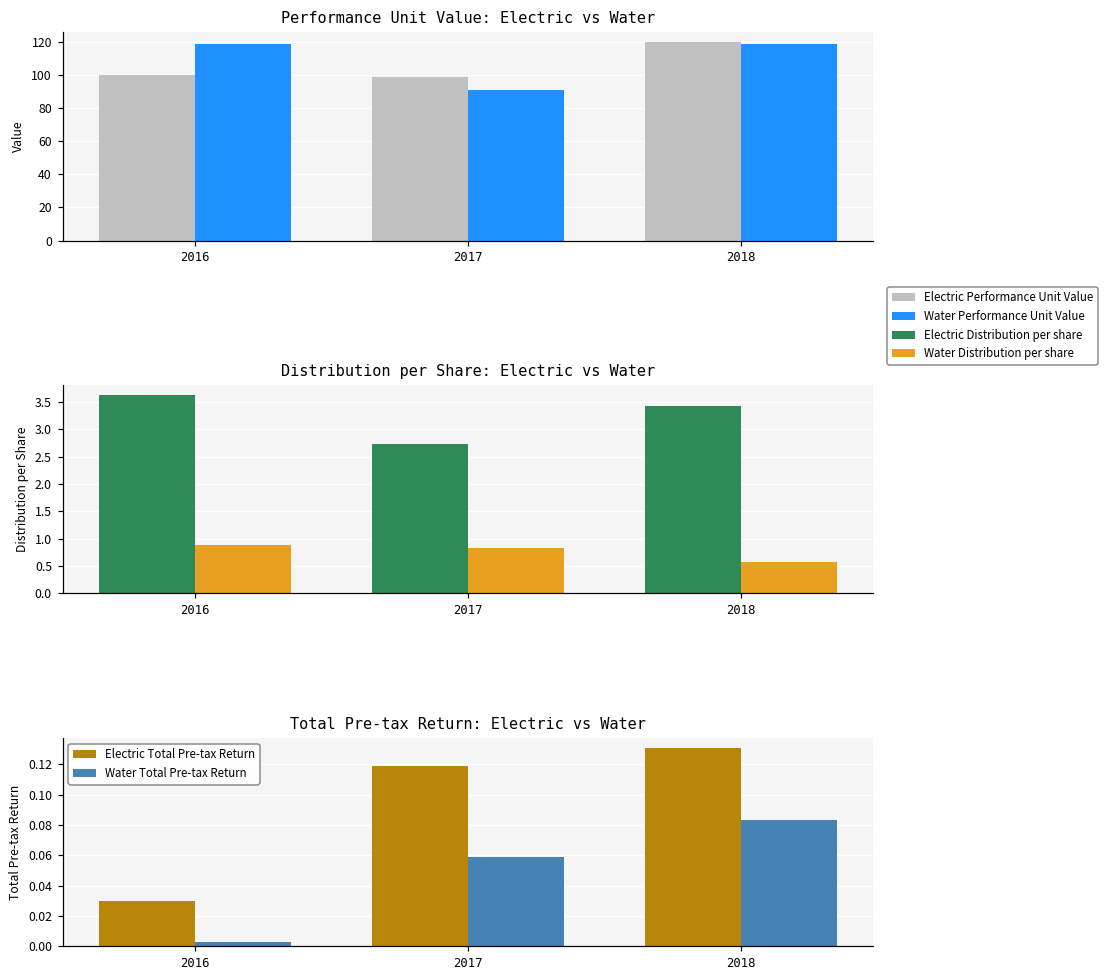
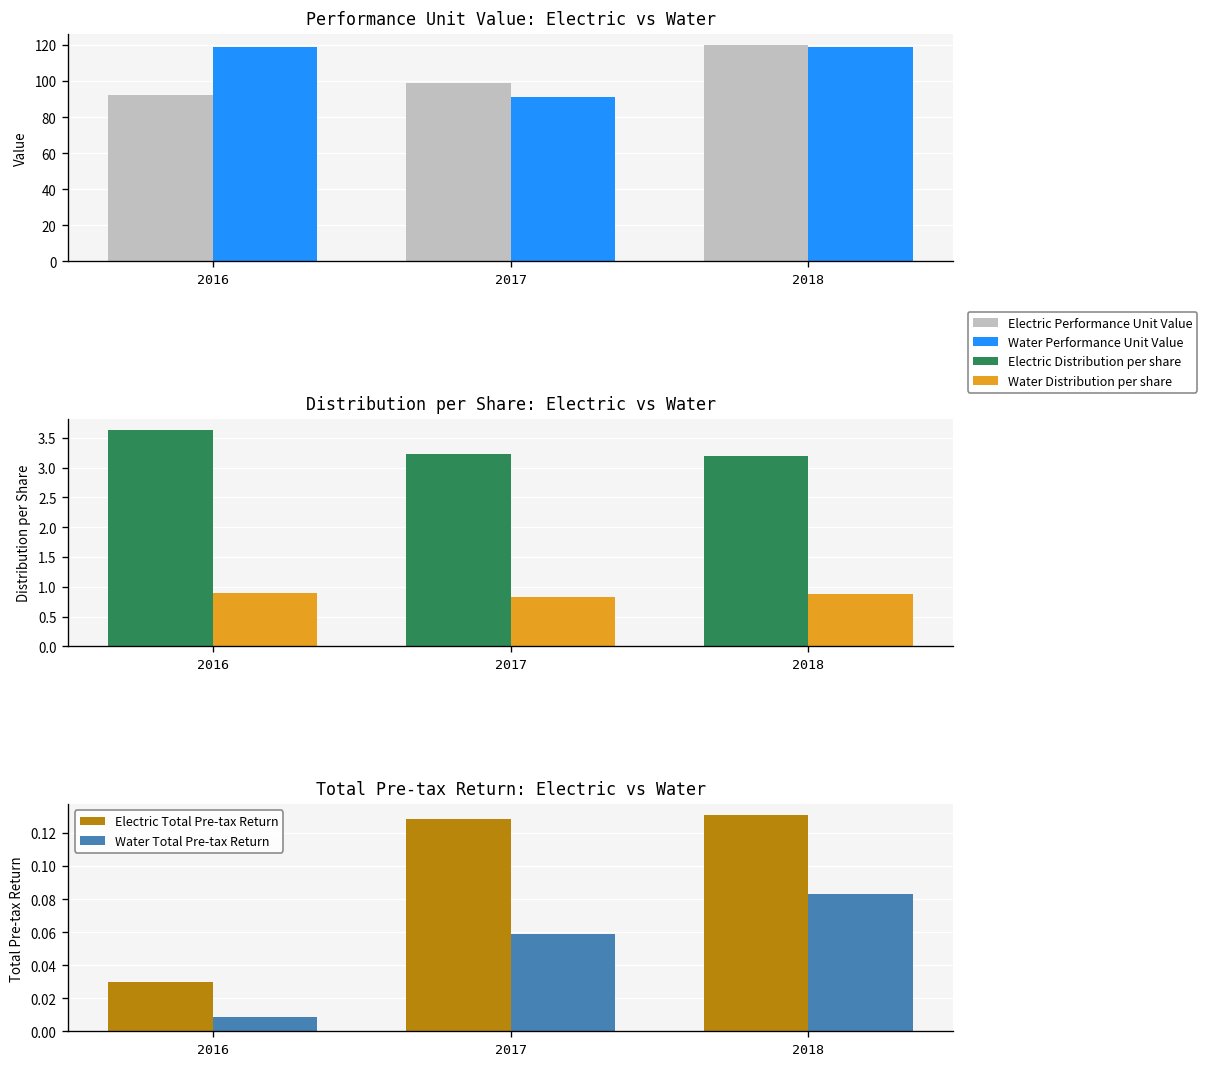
  {
    "Performance Unit Value: Electric vs Water": {
      "Electric Performance Unit Value": {
-       "2016": 100,
+       "2016": 92,
        "2017": 99,
        "2018": 120
      },
      "Water Performance Unit Value": {
        "2016": 119,
        "2017": 91,
        "2018": 119
      }
    },
    "Distribution per Share: Electric vs Water": {
      "Electric Distribution per share": {
        "2016": 3.6,
-       "2017": 2.7,
-       "2018": 3.4
+       "2017": 3.2,
+       "2018": 3.2
      },
      "Water Distribution per share": {
        "2016": 0.9,
        "2017": 0.8,
-       "2018": 0.6
+       "2018": 0.9
      }
    },
    "Total Pre-tax Return: Electric vs Water": {
      "Electric Total Pre-tax Return": {
        "2016": 0.030,
-       "2017": 0.119,
+       "2017": 0.129,
        "2018": 0.131
      },
      "Water Total Pre-tax Return": {
-       "2016": 0.003,
+       "2016": 0.009,
        "2017": 0.059,
        "2018": 0.083
      }
    }
  }
